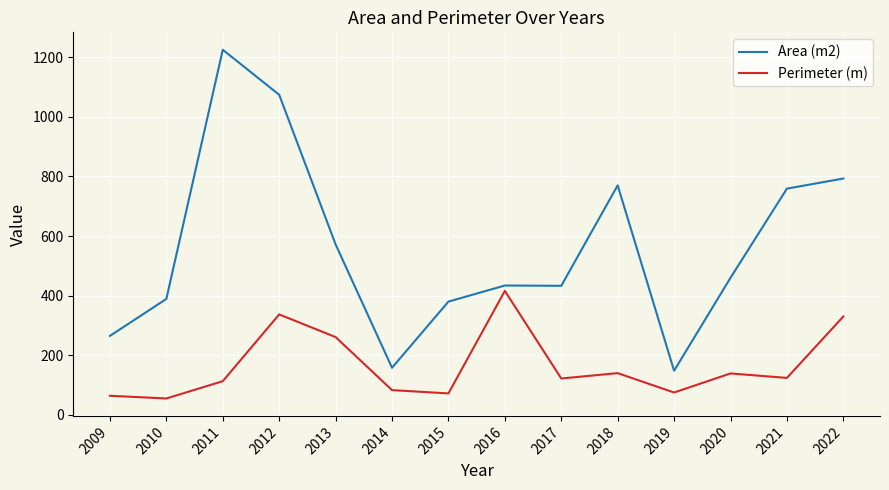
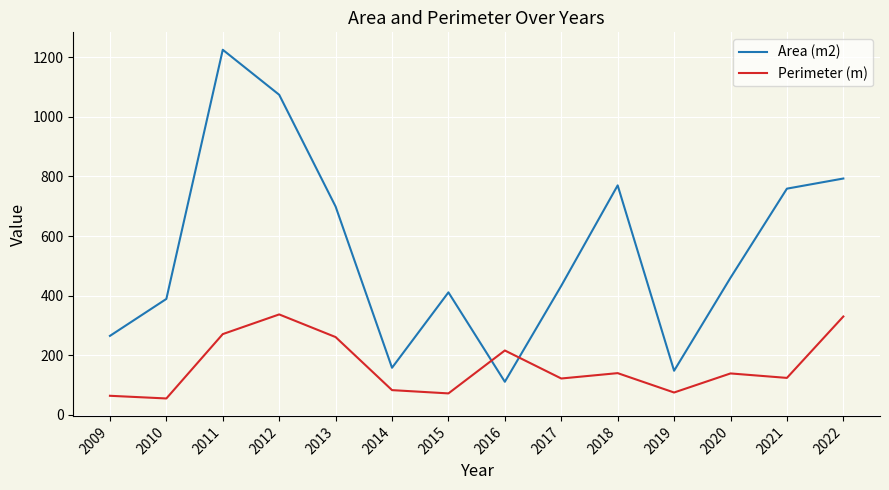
  {
    "Area (m2)": {
      "2009": 270,
      "2010": 390,
      "2011": 1230,
      "2012": 1070,
-     "2013": 570,
+     "2013": 700,
      "2014": 160,
-     "2015": 380,
-     "2016": 430,
+     "2015": 410,
+     "2016": 110,
      "2017": 430,
      "2018": 770,
      "2019": 150,
      "2020": 460,
      "2021": 760,
      "2022": 790
    },
    "Perimeter (m)": {
      "2009": 60,
      "2010": 60,
-     "2011": 110,
+     "2011": 270,
      "2012": 340,
      "2013": 260,
      "2014": 80,
      "2015": 70,
-     "2016": 420,
+     "2016": 220,
      "2017": 120,
      "2018": 140,
      "2019": 80,
      "2020": 140,
      "2021": 120,
      "2022": 330
    }
  }
